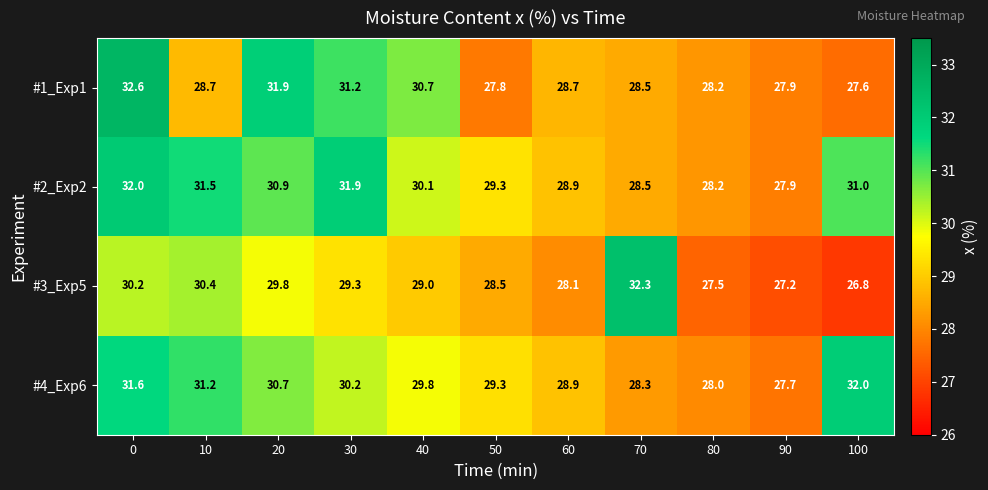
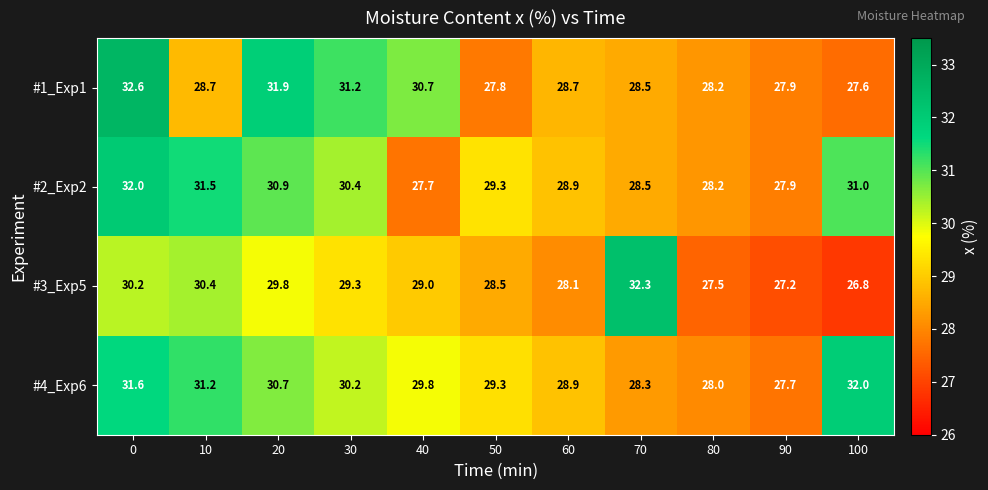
  {
    "#1_Exp1": {
      "0": 32.6,
      "10": 28.7,
      "20": 31.9,
      "30": 31.2,
      "40": 30.7,
      "50": 27.8,
      "60": 28.7,
      "70": 28.5,
      "80": 28.2,
      "90": 27.9,
      "100": 27.6
    },
    "#2_Exp2": {
      "0": 32.0,
      "10": 31.5,
      "20": 30.9,
-     "30": 31.9,
-     "40": 30.1,
+     "30": 30.4,
+     "40": 27.7,
      "50": 29.3,
      "60": 28.9,
      "70": 28.5,
      "80": 28.2,
      "90": 27.9,
      "100": 31.0
    },
    "#3_Exp5": {
      "0": 30.2,
      "10": 30.4,
      "20": 29.8,
      "30": 29.3,
      "40": 29.0,
      "50": 28.5,
      "60": 28.1,
      "70": 32.3,
      "80": 27.5,
      "90": 27.2,
      "100": 26.8
    },
    "#4_Exp6": {
      "0": 31.6,
      "10": 31.2,
      "20": 30.7,
      "30": 30.2,
      "40": 29.8,
      "50": 29.3,
      "60": 28.9,
      "70": 28.3,
      "80": 28.0,
      "90": 27.7,
      "100": 32.0
    }
  }
